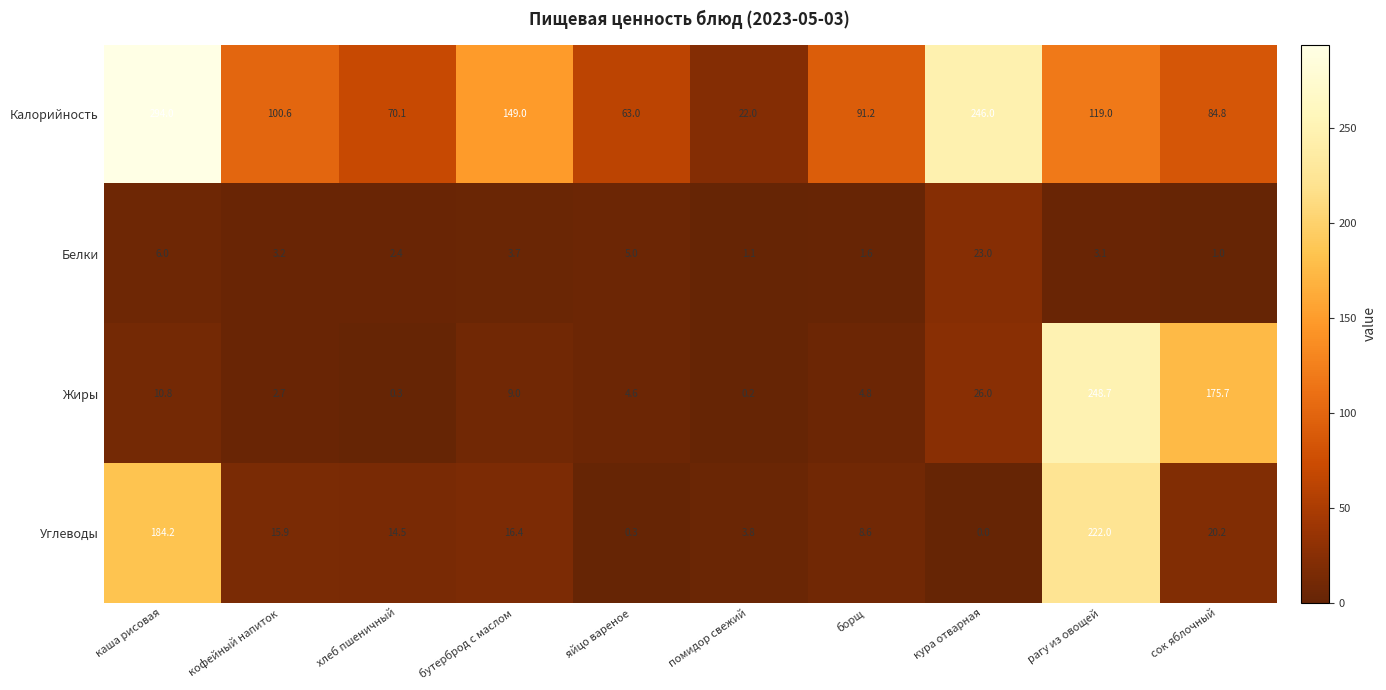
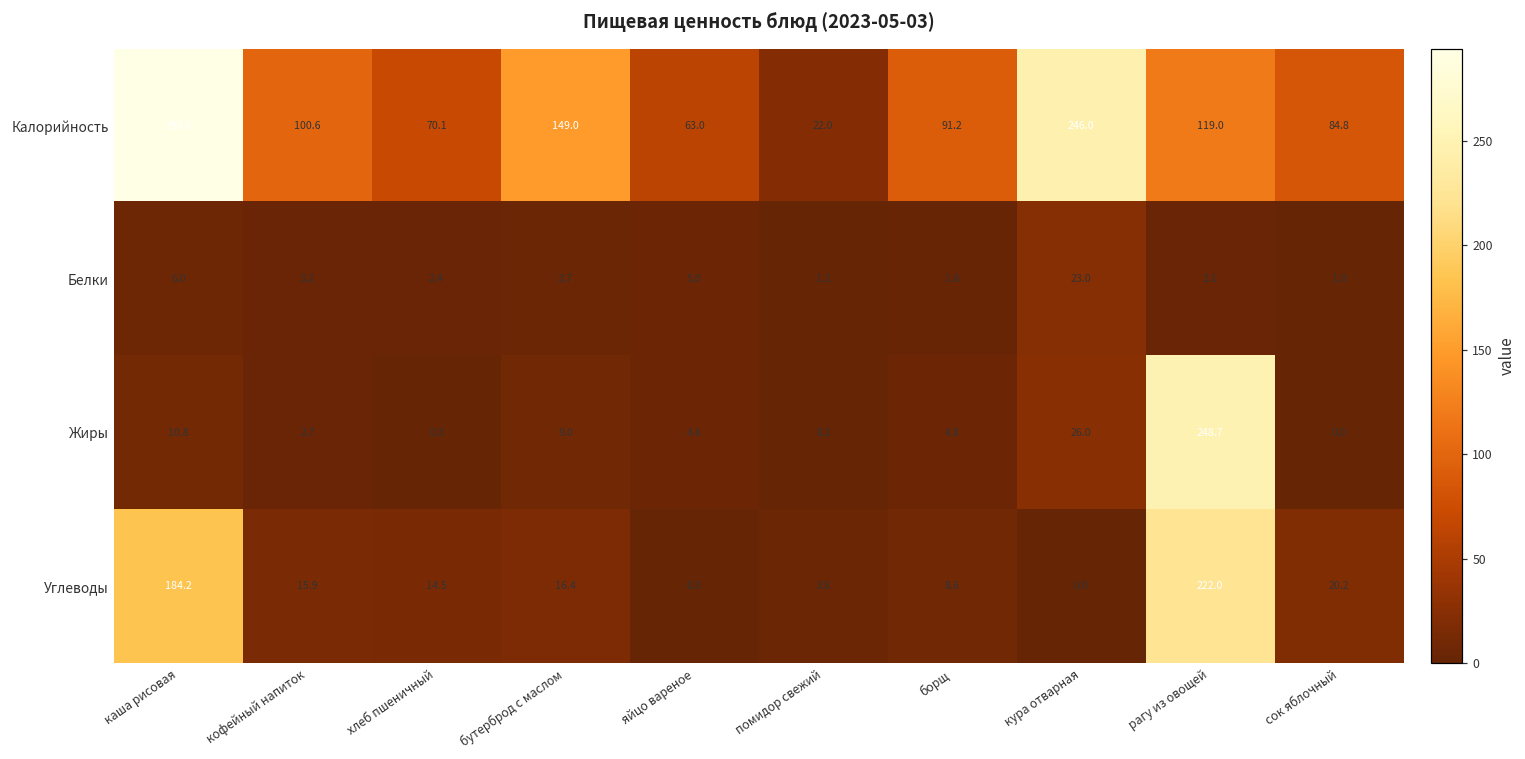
  {
    "Калорийность": {
      "кофейный напиток": 100.6,
      "хлеб пшеничный": 70.1,
      "бутерброд с маслом": 149.0,
      "яйцо вареное": 63.0,
      "помидор свежий": 22.0,
      "борщ": 91.2,
      "кура отварная": 246.0,
      "рагу из овощей": 119.0,
      "сок яблочный": 84.8
    },
    "Белки": {
      "каша рисовая": 6.0,
      "кофейный напиток": 3.2,
      "хлеб пшеничный": 2.4,
      "бутерброд с маслом": 3.7,
      "яйцо вареное": 5.0,
      "помидор свежий": 1.1,
      "борщ": 1.6,
      "кура отварная": 23.0,
      "рагу из овощей": 3.1,
      "сок яблочный": 1.0
    },
    "Жиры": {
      "каша рисовая": 10.8,
      "кофейный напиток": 2.7,
      "хлеб пшеничный": 0.3,
      "бутерброд с маслом": 9.0,
      "яйцо вареное": 4.6,
      "помидор свежий": 0.2,
      "борщ": 4.8,
      "кура отварная": 26.0,
      "рагу из овощей": 248.7,
-     "сок яблочный": 175.7
+     "сок яблочный": 0.0
    },
    "Углеводы": {
      "каша рисовая": 184.2,
      "кофейный напиток": 15.9,
      "хлеб пшеничный": 14.5,
      "бутерброд с маслом": 16.4,
      "яйцо вареное": 0.3,
      "помидор свежий": 3.8,
      "борщ": 8.6,
      "кура отварная": 0.0,
      "рагу из овощей": 222.0,
      "сок яблочный": 20.2
    }
  }
